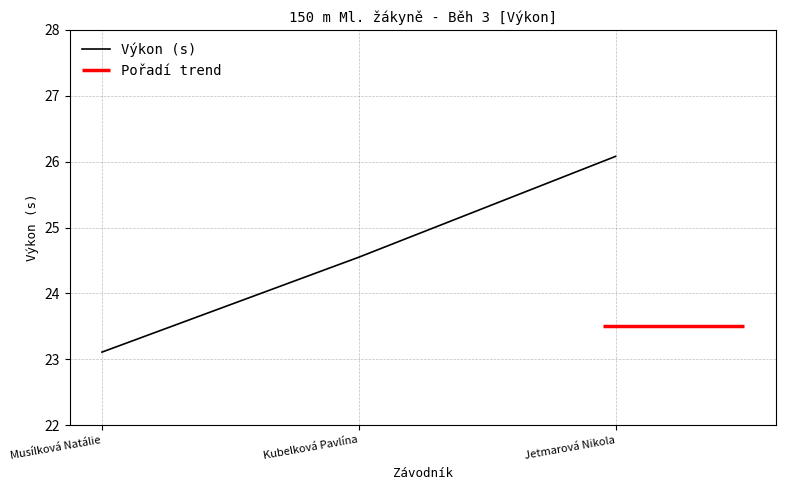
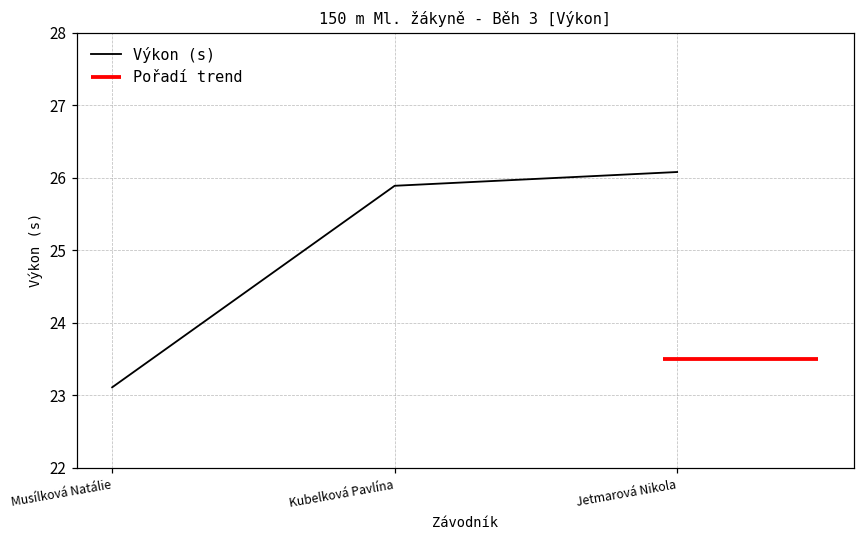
  {
    "Musílková Natálie": 23.1,
-   "Kubelková Pavlína": 24.6,
+   "Kubelková Pavlína": 25.9,
    "Jetmarová Nikola": 26.1
  }
